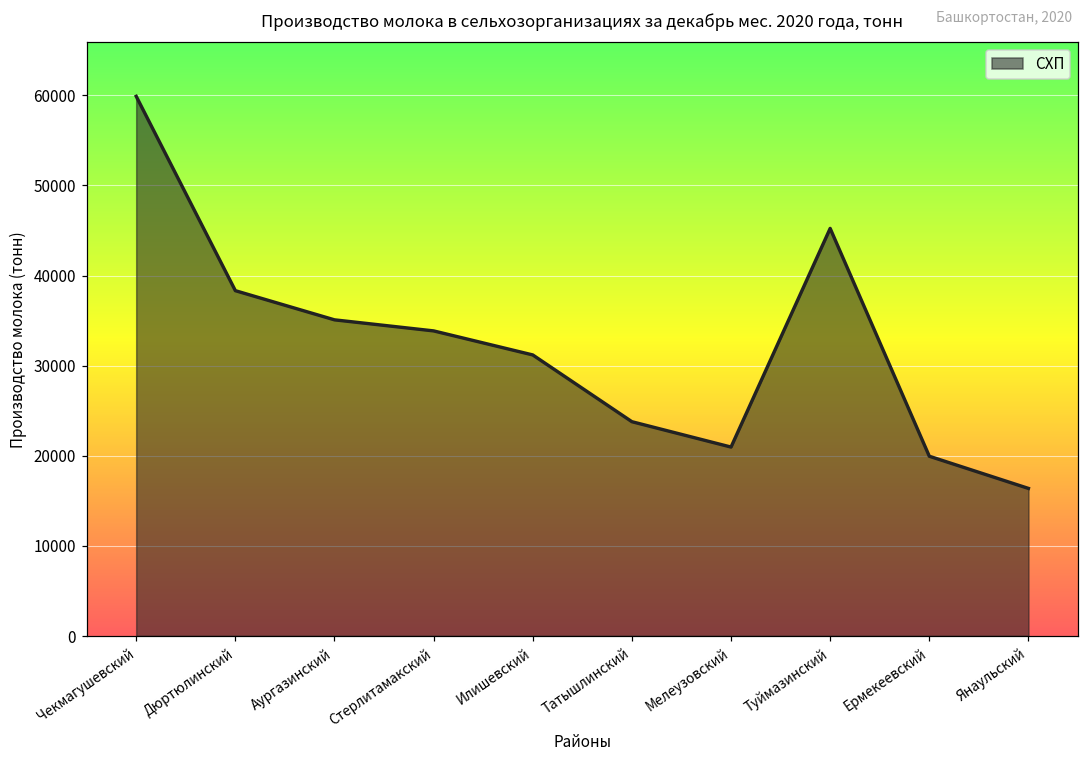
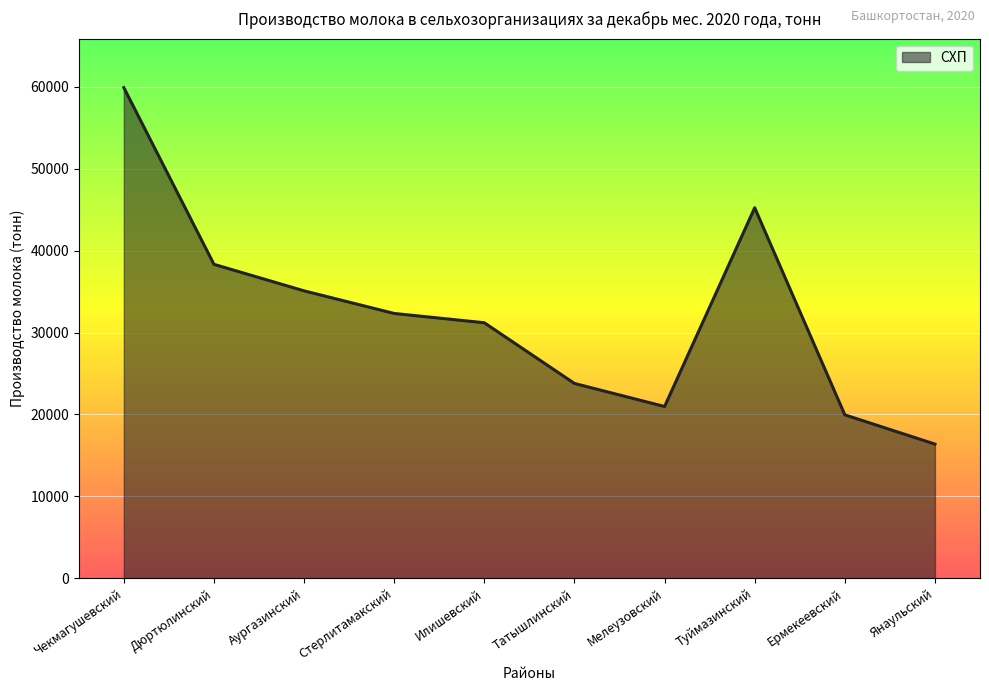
  {
    "Чекмагушевский": 60000,
    "Дюртюлинский": 38000,
    "Аургазинский": 35000,
-   "Стерлитамакский": 34000,
+   "Стерлитамакский": 32000,
    "Илишевский": 31000,
    "Татышлинский": 24000,
    "Мелеузовский": 21000,
    "Туймазинский": 45000,
    "Ермекеевский": 20000,
    "Янаульский": 16000
  }
